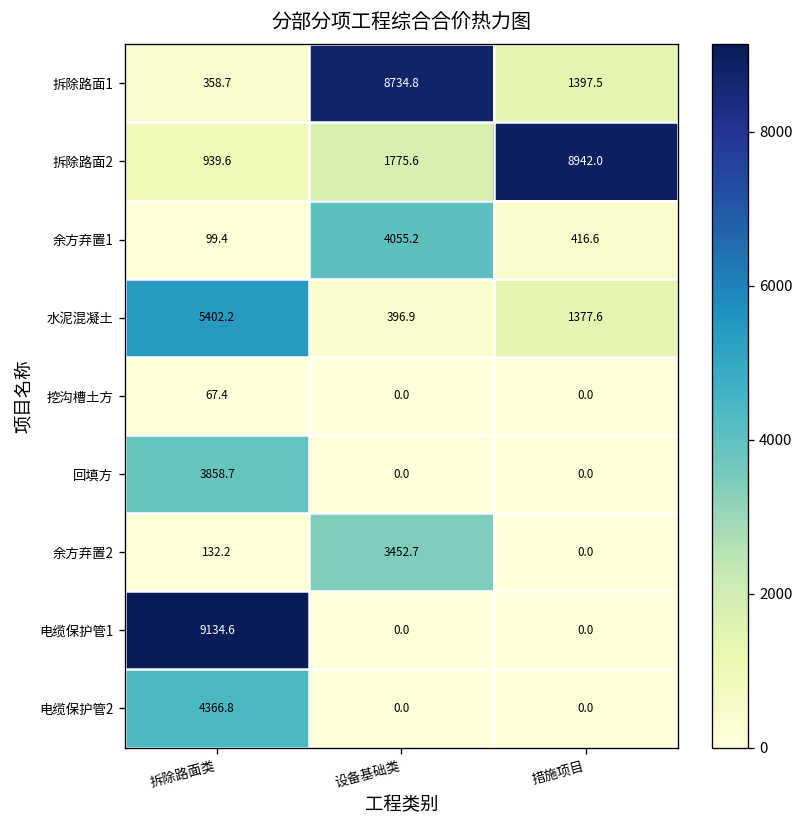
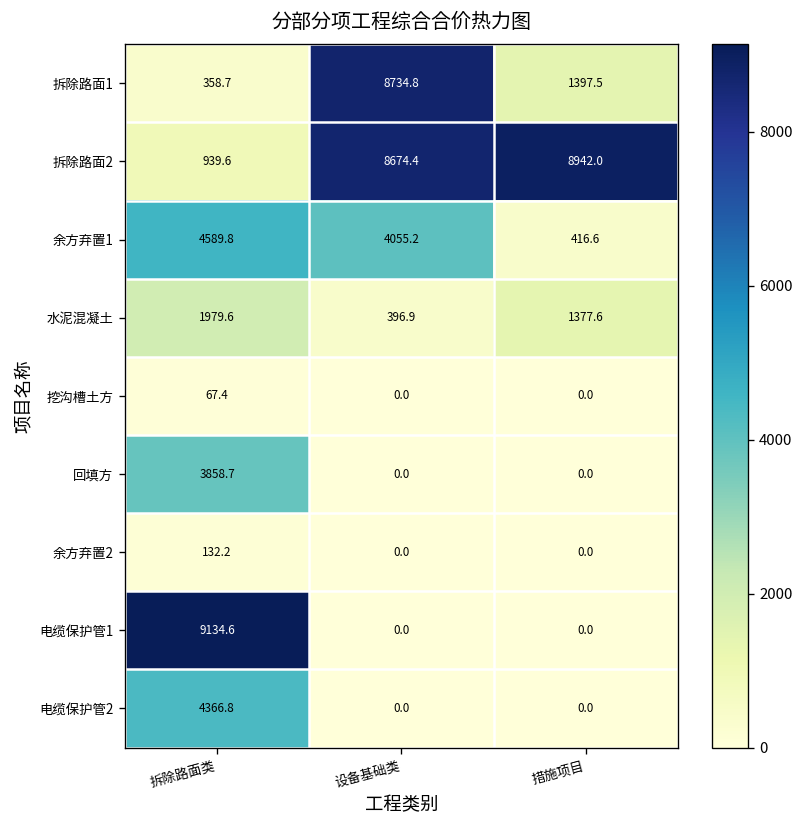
  {
    "拆除路面1": {
      "拆除路面类": 358.7,
      "设备基础类": 8734.8,
      "措施项目": 1397.5
    },
    "拆除路面2": {
      "拆除路面类": 939.6,
-     "设备基础类": 1775.6,
+     "设备基础类": 8674.4,
      "措施项目": 8942.0
    },
    "余方弃置1": {
-     "拆除路面类": 99.4,
+     "拆除路面类": 4589.8,
      "设备基础类": 4055.2,
      "措施项目": 416.6
    },
    "水泥混凝土": {
-     "拆除路面类": 5402.2,
+     "拆除路面类": 1979.6,
      "设备基础类": 396.9,
      "措施项目": 1377.6
    },
    "挖沟槽土方": {
      "拆除路面类": 67.4,
      "设备基础类": 0.0,
      "措施项目": 0.0
    },
    "回填方": {
      "拆除路面类": 3858.7,
      "设备基础类": 0.0,
      "措施项目": 0.0
    },
    "余方弃置2": {
      "拆除路面类": 132.2,
-     "设备基础类": 3452.7,
+     "设备基础类": 0.0,
      "措施项目": 0.0
    },
    "电缆保护管1": {
      "拆除路面类": 9134.6,
      "设备基础类": 0.0,
      "措施项目": 0.0
    },
    "电缆保护管2": {
      "拆除路面类": 4366.8,
      "设备基础类": 0.0,
      "措施项目": 0.0
    }
  }
